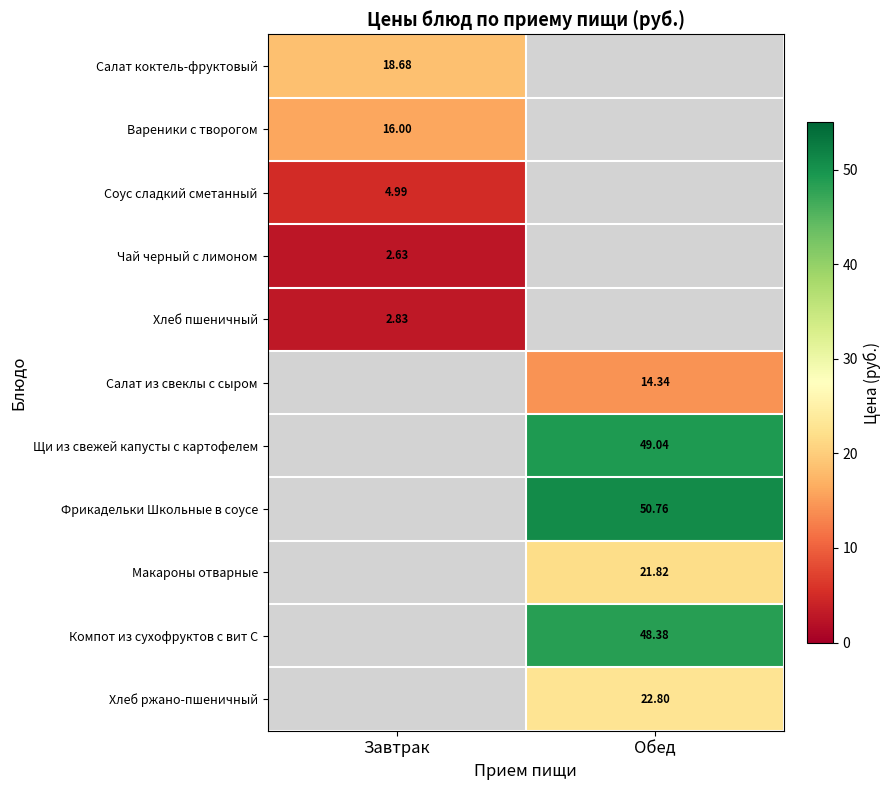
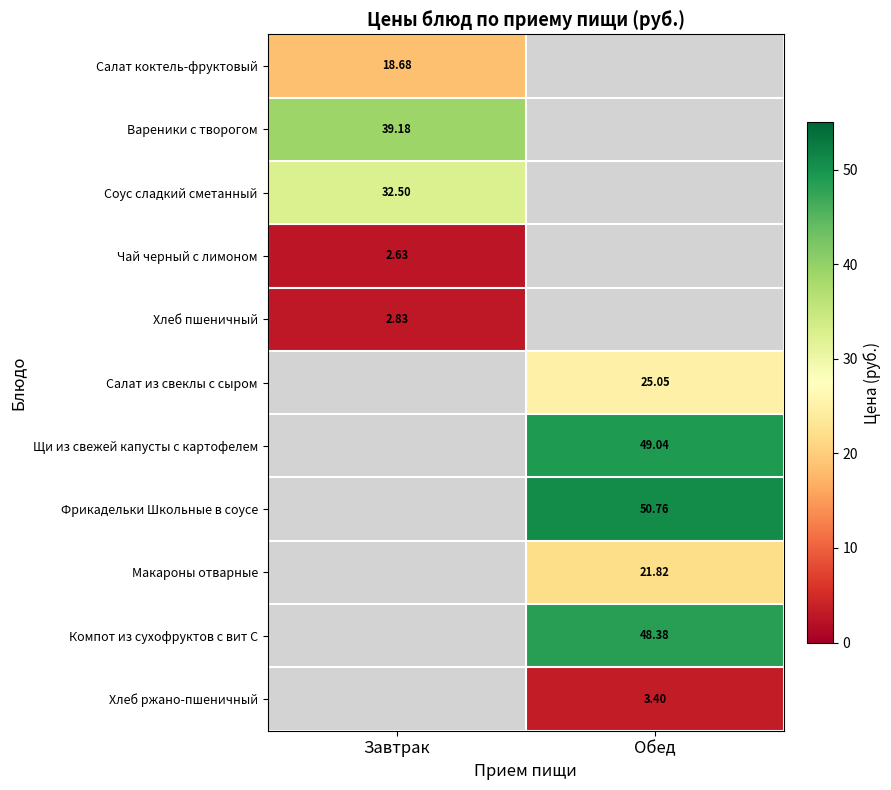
  {
    "Салат коктель-фруктовый": {
      "Завтрак": 18.68
    },
    "Вареники с творогом": {
-     "Завтрак": 16.00
+     "Завтрак": 39.18
    },
    "Соус сладкий сметанный": {
-     "Завтрак": 4.99
+     "Завтрак": 32.50
    },
    "Чай черный с лимоном": {
      "Завтрак": 2.63
    },
    "Хлеб пшеничный": {
      "Завтрак": 2.83
    },
    "Салат из свеклы с сыром": {
-     "Обед": 14.34
+     "Обед": 25.05
    },
    "Щи из свежей капусты с картофелем": {
      "Обед": 49.04
    },
    "Фрикадельки Школьные в соусе": {
      "Обед": 50.76
    },
    "Макароны отварные": {
      "Обед": 21.82
    },
    "Компот из сухофруктов с вит С": {
      "Обед": 48.38
    },
    "Хлеб ржано-пшеничный": {
-     "Обед": 22.80
+     "Обед": 3.40
    }
  }
